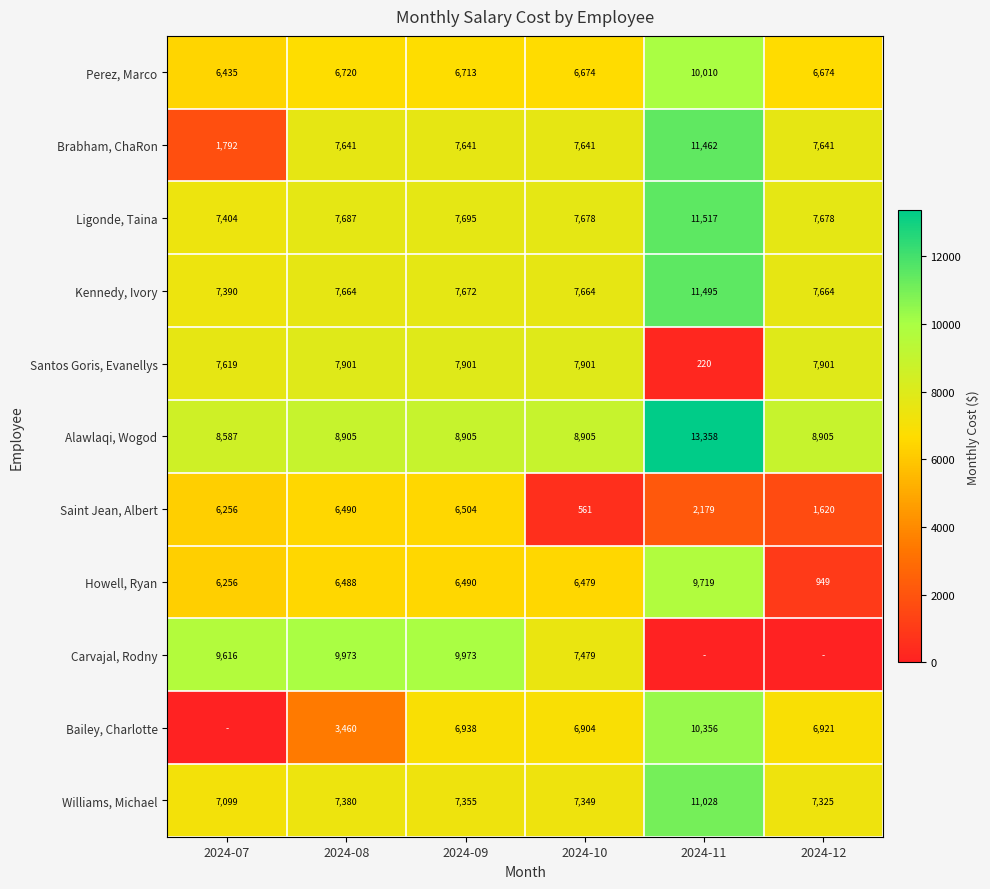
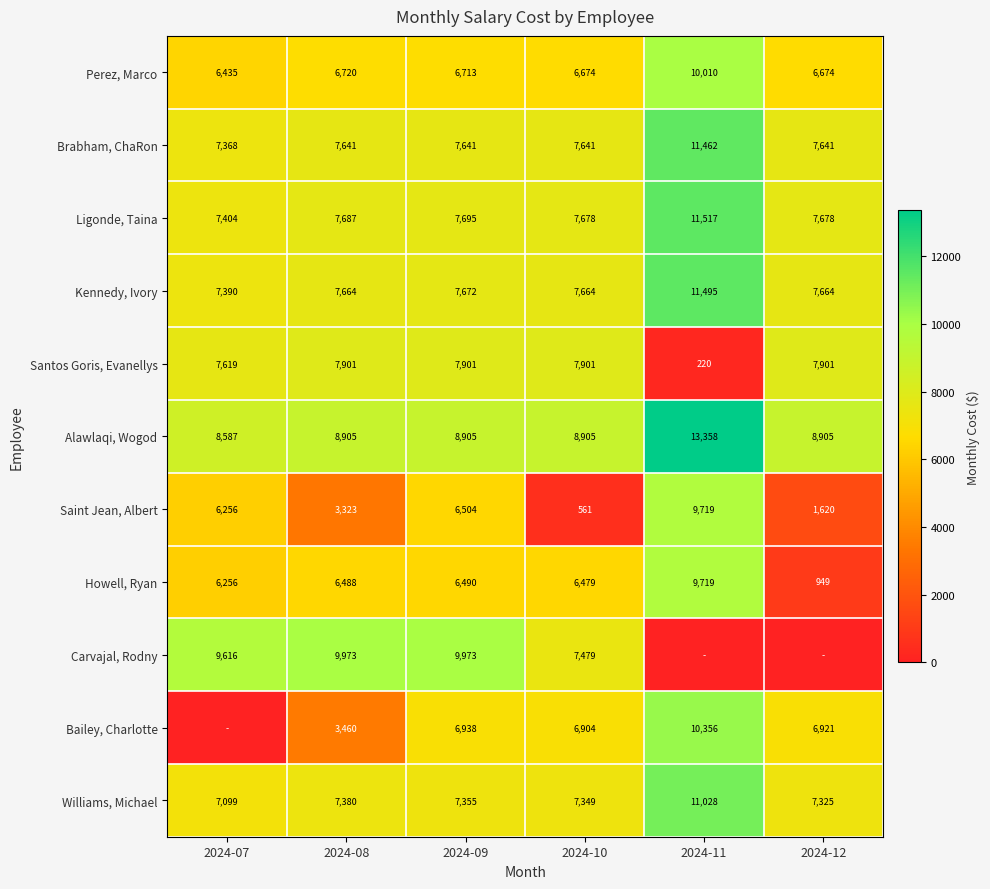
  {
    "Perez, Marco": {
      "2024-07": "6,435",
      "2024-08": "6,720",
      "2024-09": "6,713",
      "2024-10": "6,674",
      "2024-11": "10,010",
      "2024-12": "6,674"
    },
    "Brabham, ChaRon": {
-     "2024-07": "1,792",
+     "2024-07": "7,368",
      "2024-08": "7,641",
      "2024-09": "7,641",
      "2024-10": "7,641",
      "2024-11": "11,462",
      "2024-12": "7,641"
    },
    "Ligonde, Taina": {
      "2024-07": "7,404",
      "2024-08": "7,687",
      "2024-09": "7,695",
      "2024-10": "7,678",
      "2024-11": "11,517",
      "2024-12": "7,678"
    },
    "Kennedy, Ivory": {
      "2024-07": "7,390",
      "2024-08": "7,664",
      "2024-09": "7,672",
      "2024-10": "7,664",
      "2024-11": "11,495",
      "2024-12": "7,664"
    },
    "Santos Goris, Evanellys": {
      "2024-07": "7,619",
      "2024-08": "7,901",
      "2024-09": "7,901",
      "2024-10": "7,901",
      "2024-11": "220",
      "2024-12": "7,901"
    },
    "Alawlaqi, Wogod": {
      "2024-07": "8,587",
      "2024-08": "8,905",
      "2024-09": "8,905",
      "2024-10": "8,905",
      "2024-11": "13,358",
      "2024-12": "8,905"
    },
    "Saint Jean, Albert": {
      "2024-07": "6,256",
-     "2024-08": "6,490",
+     "2024-08": "3,323",
      "2024-09": "6,504",
      "2024-10": "561",
-     "2024-11": "2,179",
+     "2024-11": "9,719",
      "2024-12": "1,620"
    },
    "Howell, Ryan": {
      "2024-07": "6,256",
      "2024-08": "6,488",
      "2024-09": "6,490",
      "2024-10": "6,479",
      "2024-11": "9,719",
      "2024-12": "949"
    },
    "Carvajal, Rodny": {
      "2024-07": "9,616",
      "2024-08": "9,973",
      "2024-09": "9,973",
      "2024-10": "7,479"
    },
    "Bailey, Charlotte": {
      "2024-08": "3,460",
      "2024-09": "6,938",
      "2024-10": "6,904",
      "2024-11": "10,356",
      "2024-12": "6,921"
    },
    "Williams, Michael": {
      "2024-07": "7,099",
      "2024-08": "7,380",
      "2024-09": "7,355",
      "2024-10": "7,349",
      "2024-11": "11,028",
      "2024-12": "7,325"
    }
  }
